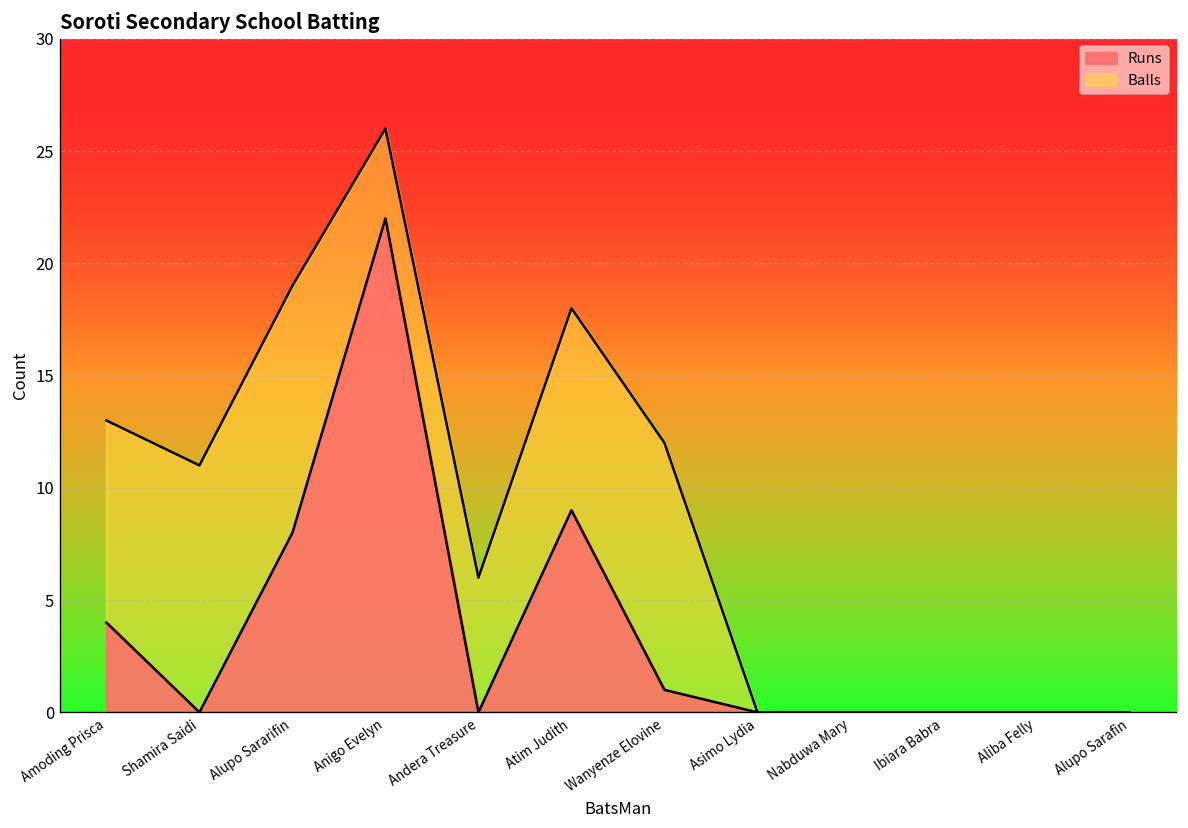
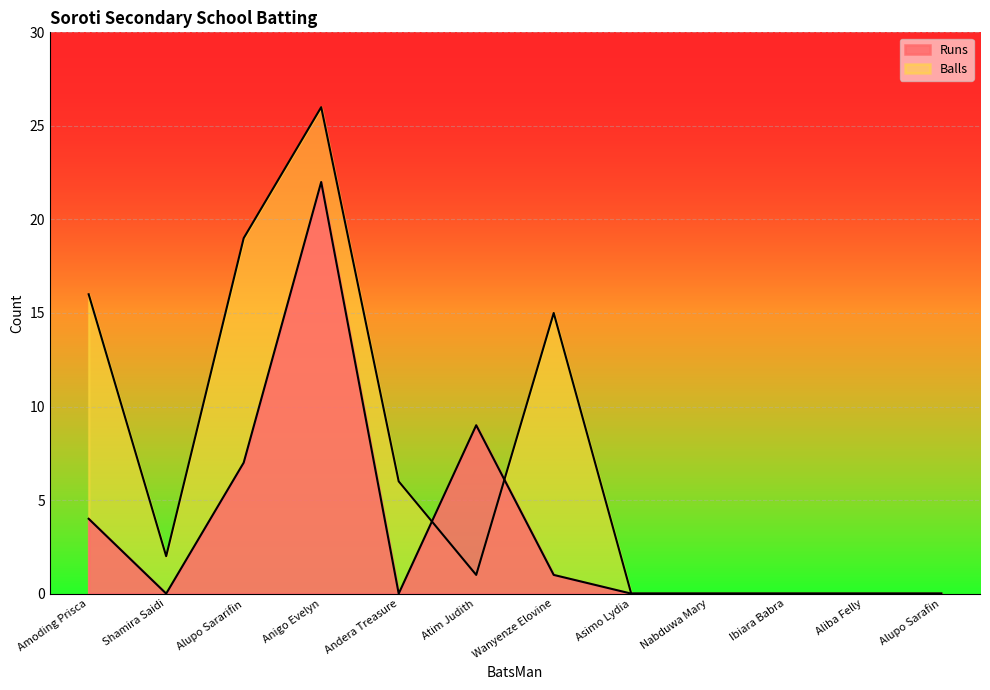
  {
    "Runs": {
      "Amoding Prisca": 4,
      "Shamira Saidi": 0,
-     "Alupo Sararifin": 8,
+     "Alupo Sararifin": 7,
      "Anigo Evelyn": 22,
      "Andera Treasure": 0,
      "Atim Judith": 9,
      "Wanyenze Elovine": 1
    },
    "Balls": {
-     "Amoding Prisca": 13,
-     "Shamira Saidi": 11,
+     "Amoding Prisca": 16,
+     "Shamira Saidi": 2,
      "Alupo Sararifin": 19,
      "Anigo Evelyn": 26,
      "Andera Treasure": 6,
-     "Atim Judith": 18,
-     "Wanyenze Elovine": 12
+     "Atim Judith": 1,
+     "Wanyenze Elovine": 15
    }
  }
